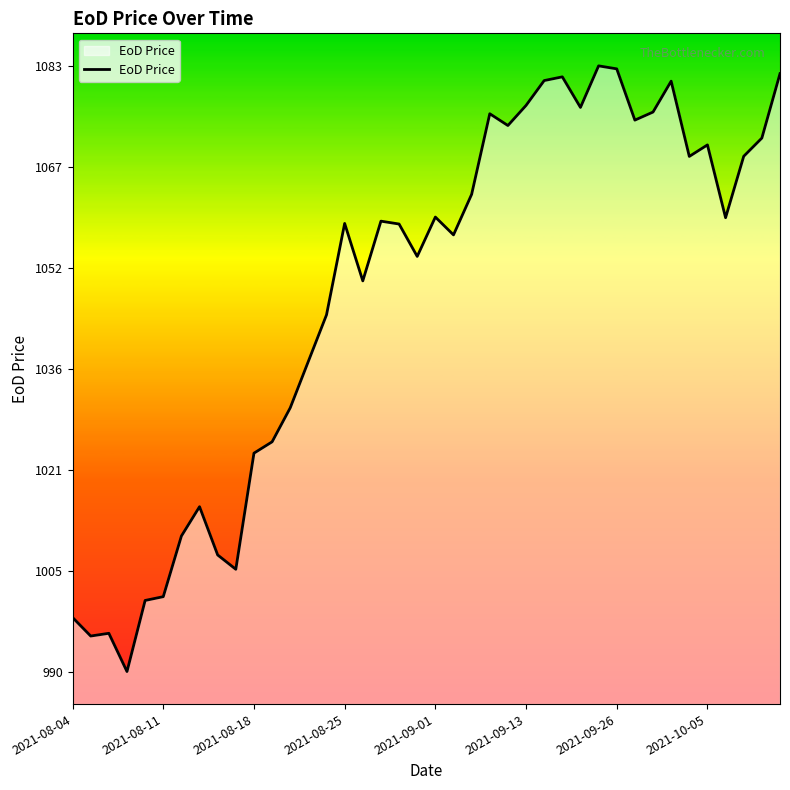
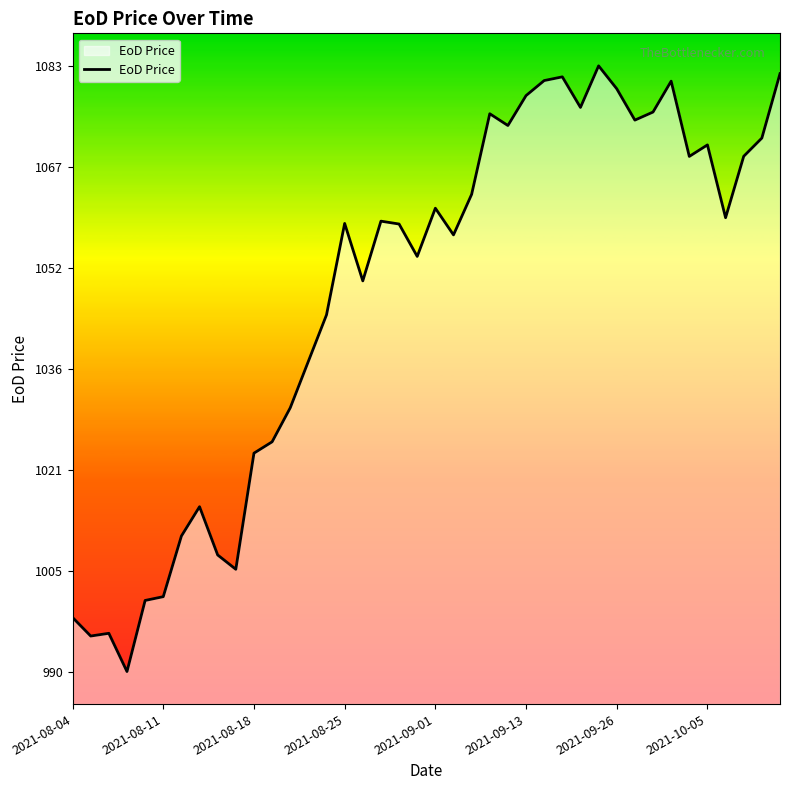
  {
    "2021-08-04": 998,
    "2021-08-11": 1001,
    "2021-08-18": 1023,
    "2021-08-25": 1059,
-   "2021-09-01": 1060,
-   "2021-09-13": 1077,
-   "2021-09-26": 1082,
+   "2021-09-01": 1061,
+   "2021-09-13": 1078,
+   "2021-09-26": 1079,
    "2021-10-05": 1071
  }
